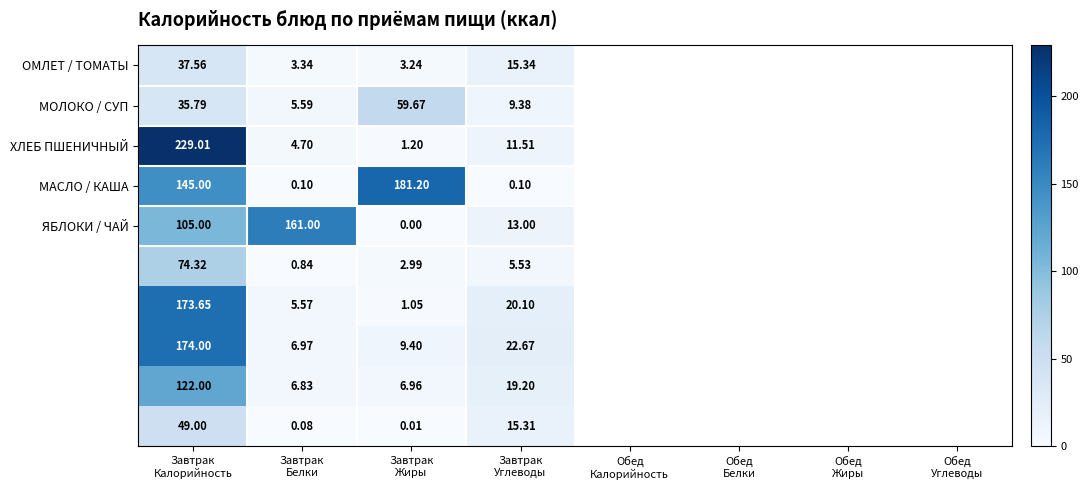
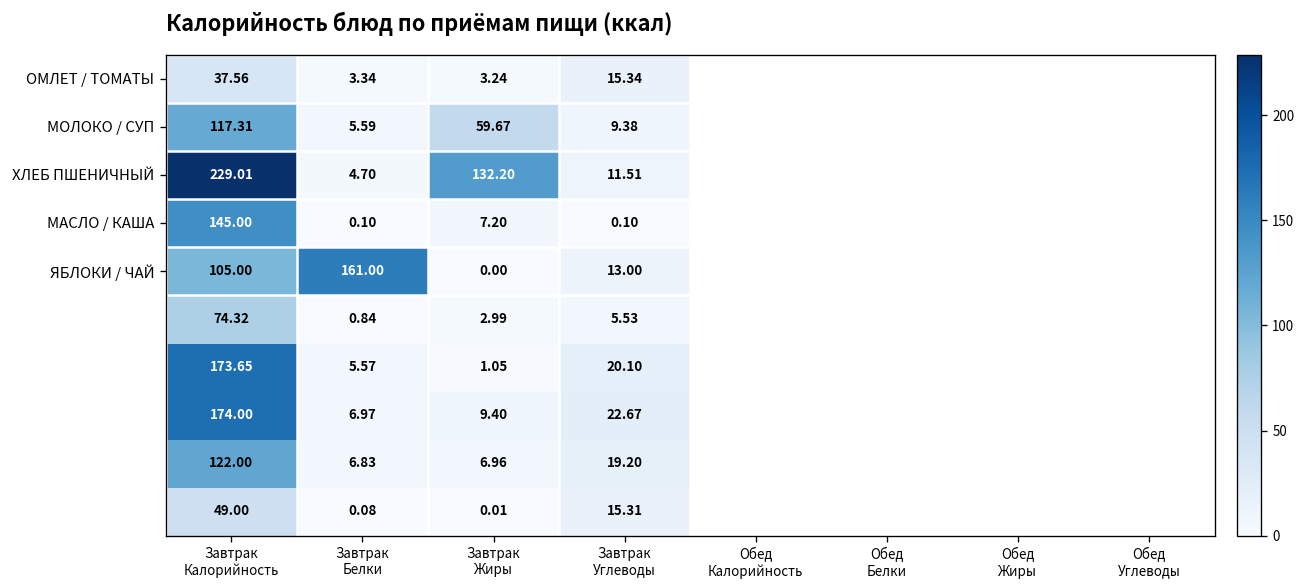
  {
    "ОМЛЕТ / ТОМАТЫ": {
      "Завтрак Калорийность": 37.56,
      "Завтрак Белки": 3.34,
      "Завтрак Жиры": 3.24,
      "Завтрак Углеводы": 15.34
    },
    "МОЛОКО / СУП": {
-     "Завтрак Калорийность": 35.79,
+     "Завтрак Калорийность": 117.31,
      "Завтрак Белки": 5.59,
      "Завтрак Жиры": 59.67,
      "Завтрак Углеводы": 9.38
    },
    "ХЛЕБ ПШЕНИЧНЫЙ": {
      "Завтрак Калорийность": 229.01,
      "Завтрак Белки": 4.70,
-     "Завтрак Жиры": 1.20,
+     "Завтрак Жиры": 132.20,
      "Завтрак Углеводы": 11.51
    },
    "МАСЛО / КАША": {
      "Завтрак Калорийность": 145.00,
      "Завтрак Белки": 0.10,
-     "Завтрак Жиры": 181.20,
+     "Завтрак Жиры": 7.20,
      "Завтрак Углеводы": 0.10
    },
    "ЯБЛОКИ / ЧАЙ": {
      "Завтрак Калорийность": 105.00,
      "Завтрак Белки": 161.00,
      "Завтрак Жиры": 0.00,
      "Завтрак Углеводы": 13.00
    }
  }
